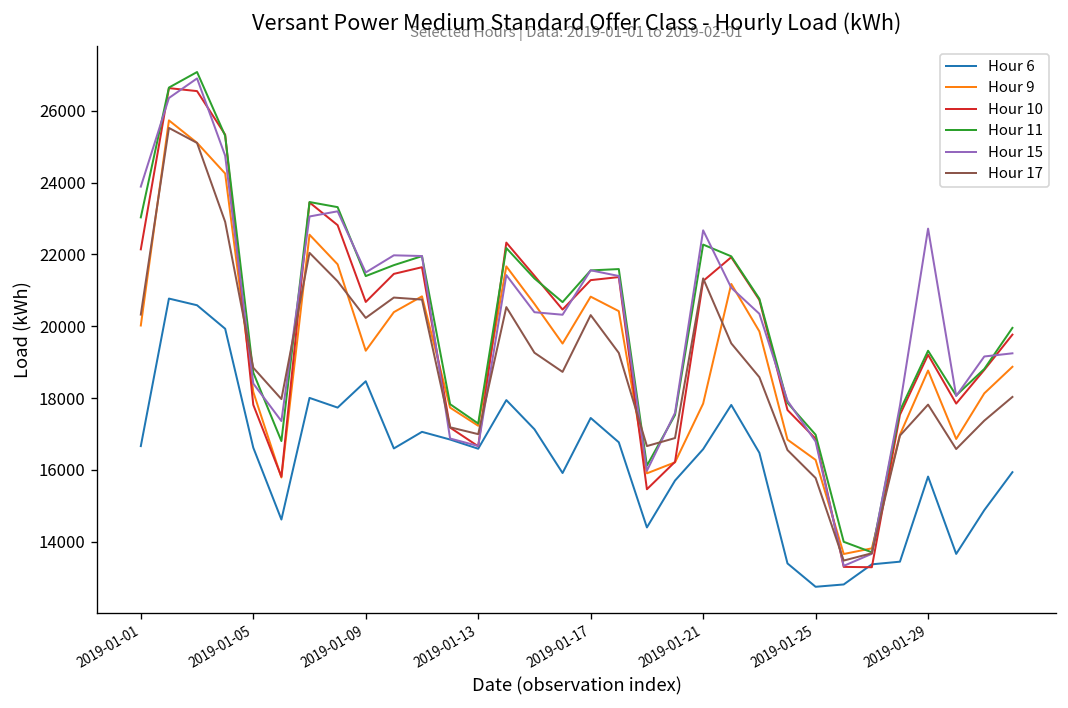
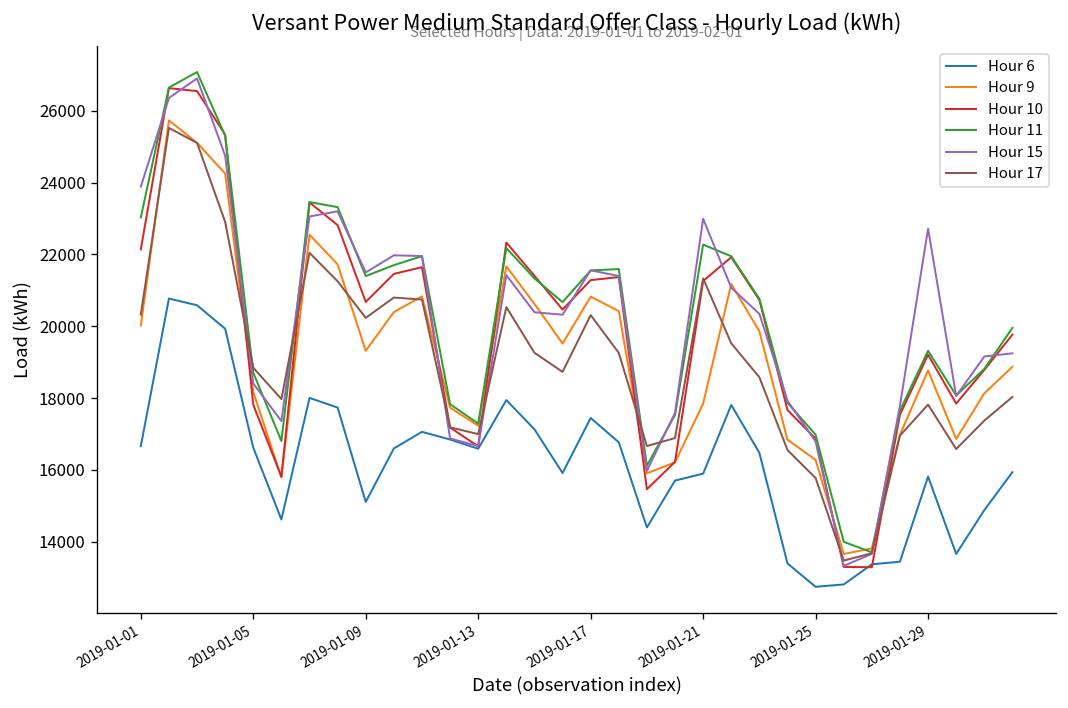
  {
    "Hour 6": {
      "2019-01-01": 16700,
      "2019-01-05": 16600,
-     "2019-01-09": 18500,
+     "2019-01-09": 15100,
      "2019-01-17": 17400,
-     "2019-01-21": 16600,
+     "2019-01-21": 15900,
      "2019-01-25": 12700,
      "2019-01-29": 15800
    },
    "Hour 9": {
      "2019-01-01": 20000,
      "2019-01-05": 18200,
      "2019-01-09": 19300,
      "2019-01-17": 20800,
      "2019-01-21": 17800,
      "2019-01-25": 16300,
      "2019-01-29": 18800
    },
    "Hour 10": {
      "2019-01-01": 22100,
      "2019-01-05": 17800,
      "2019-01-09": 20700,
      "2019-01-17": 21300,
      "2019-01-29": 19200
    },
    "Hour 11": {
      "2019-01-01": 23000,
      "2019-01-05": 18700,
      "2019-01-09": 21400,
      "2019-01-21": 22300,
      "2019-01-25": 17000,
      "2019-01-29": 19300
    },
    "Hour 15": {
      "2019-01-01": 23900,
      "2019-01-05": 18400,
      "2019-01-09": 21500,
-     "2019-01-21": 22700,
+     "2019-01-21": 23000,
      "2019-01-29": 22700
    },
    "Hour 17": {
      "2019-01-01": 20300,
      "2019-01-05": 18800,
      "2019-01-09": 20200,
      "2019-01-13": 17000,
      "2019-01-17": 20300,
      "2019-01-25": 15800,
      "2019-01-29": 17800
    }
  }
